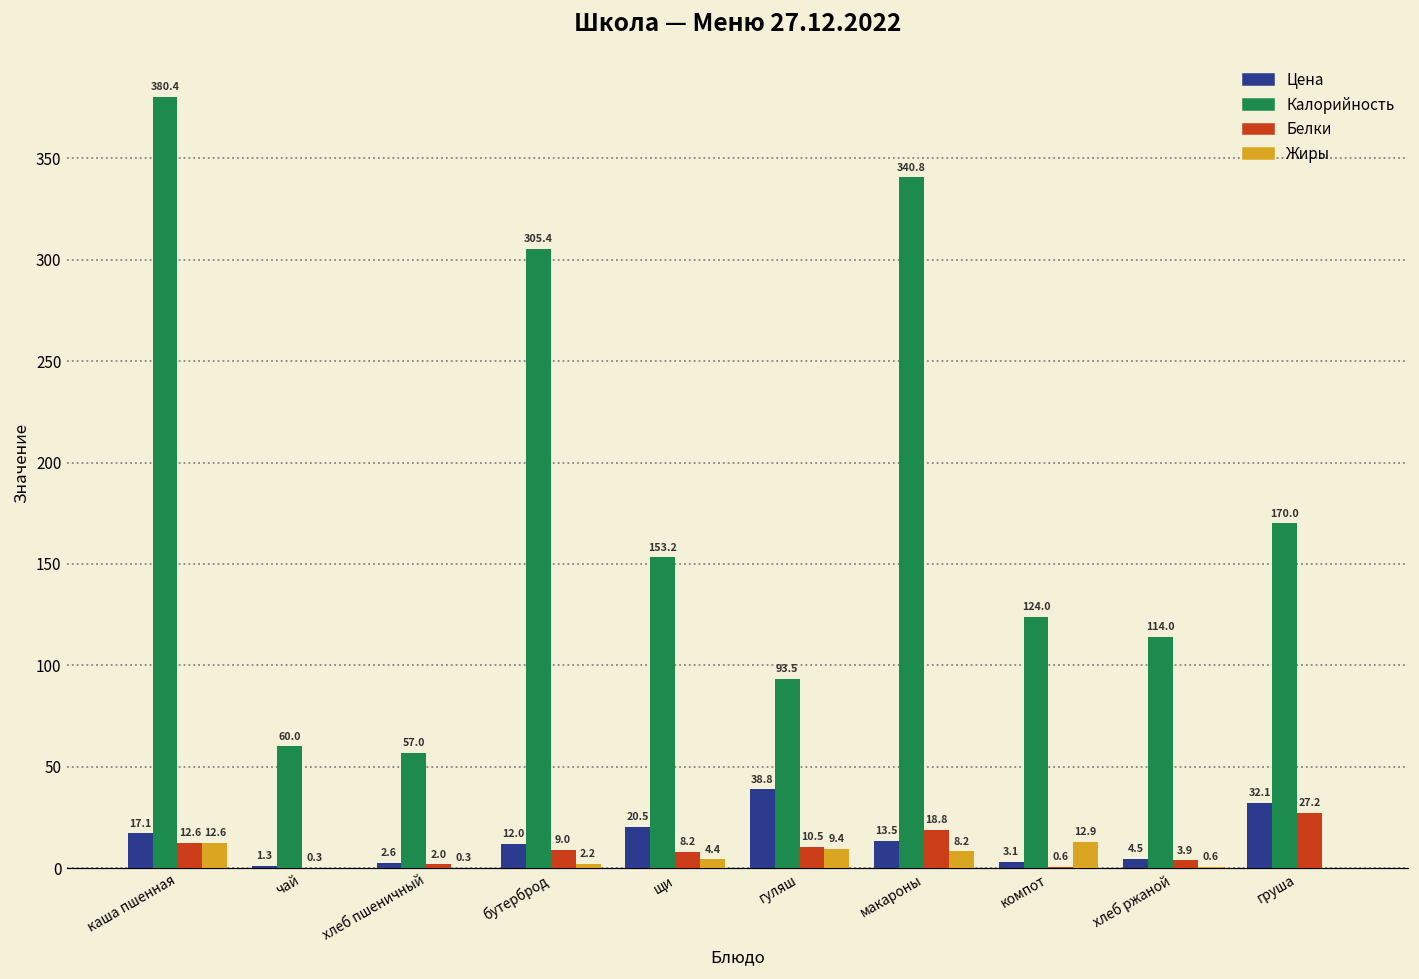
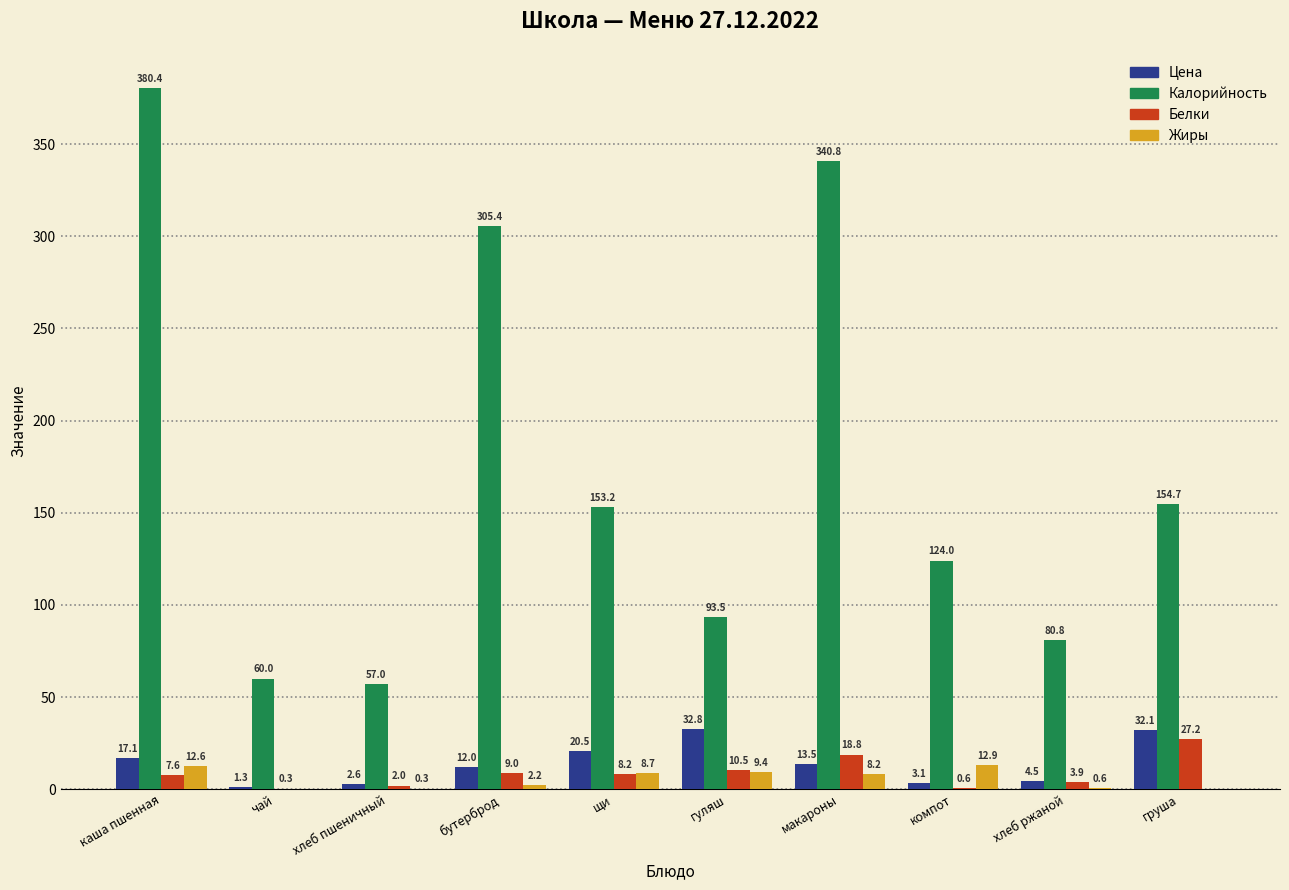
  {
    "Цена": {
      "каша пшенная": 17.1,
      "чай": 1.3,
      "хлеб пшеничный": 2.6,
      "бутерброд": 12.0,
      "щи": 20.5,
-     "гуляш": 38.8,
+     "гуляш": 32.8,
      "макароны": 13.5,
      "компот": 3.1,
      "хлеб ржаной": 4.5,
      "груша": 32.1
    },
    "Калорийность": {
      "каша пшенная": 380.4,
      "чай": 60.0,
      "хлеб пшеничный": 57.0,
      "бутерброд": 305.4,
      "щи": 153.2,
      "гуляш": 93.5,
      "макароны": 340.8,
      "компот": 124.0,
-     "хлеб ржаной": 114.0,
-     "груша": 170.0
+     "хлеб ржаной": 80.8,
+     "груша": 154.7
    },
    "Белки": {
-     "каша пшенная": 12.6,
+     "каша пшенная": 7.6,
      "чай": 0.3,
      "хлеб пшеничный": 2.0,
      "бутерброд": 9.0,
      "щи": 8.2,
      "гуляш": 10.5,
      "макароны": 18.8,
      "компот": 0.6,
      "хлеб ржаной": 3.9,
      "груша": 27.2
    },
    "Жиры": {
      "каша пшенная": 12.6,
      "хлеб пшеничный": 0.3,
      "бутерброд": 2.2,
-     "щи": 4.4,
+     "щи": 8.7,
      "гуляш": 9.4,
      "макароны": 8.2,
      "компот": 12.9,
      "хлеб ржаной": 0.6
    }
  }
